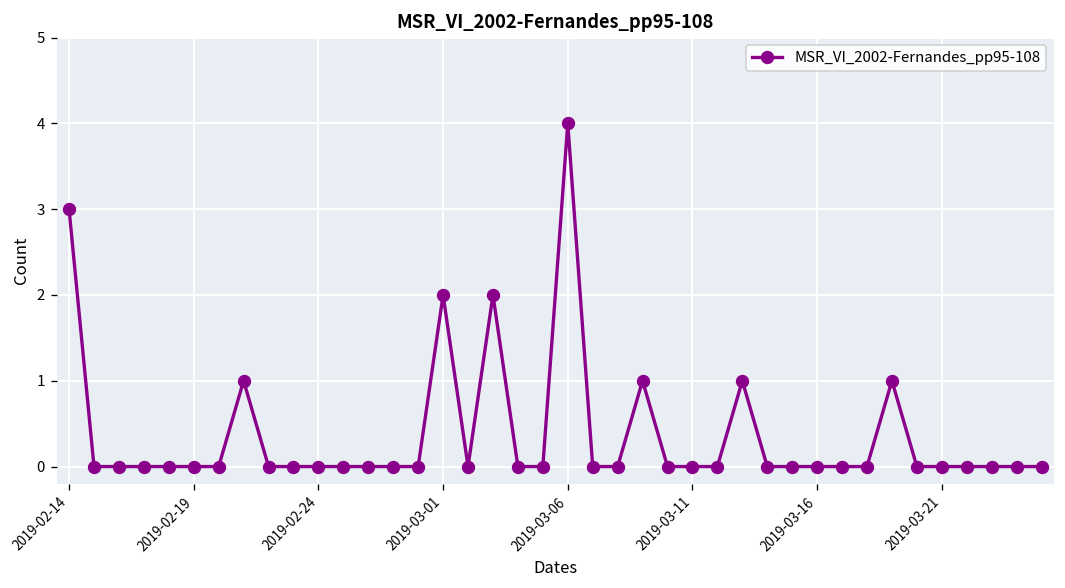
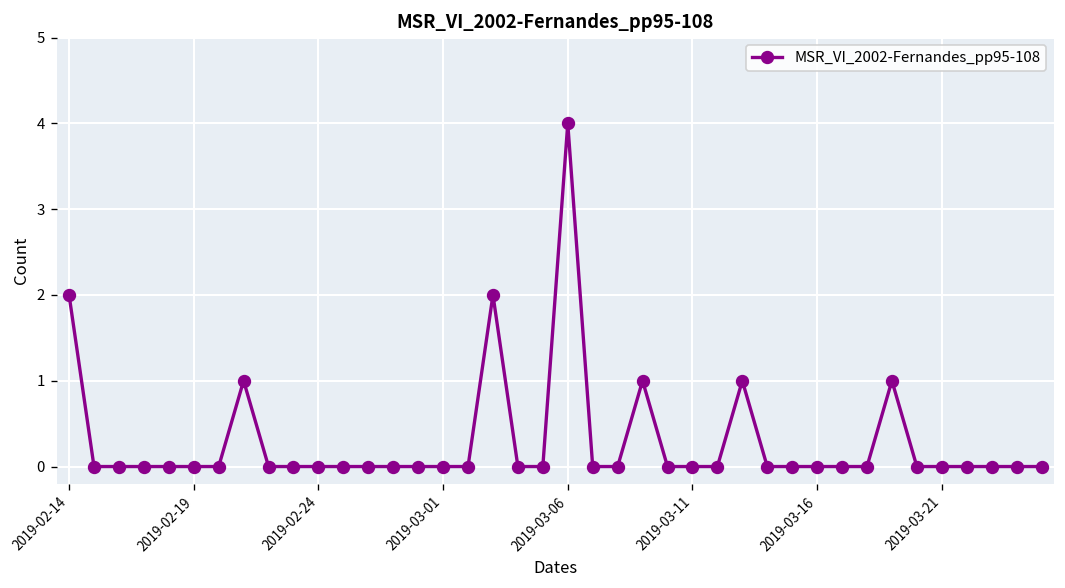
  {
-   "2019-02-14": 3,
+   "2019-02-14": 2,
    "2019-02-19": 0,
    "2019-02-24": 0,
-   "2019-03-01": 2,
+   "2019-03-01": 0,
    "2019-03-06": 4,
    "2019-03-11": 0,
    "2019-03-16": 0,
    "2019-03-21": 0
  }
